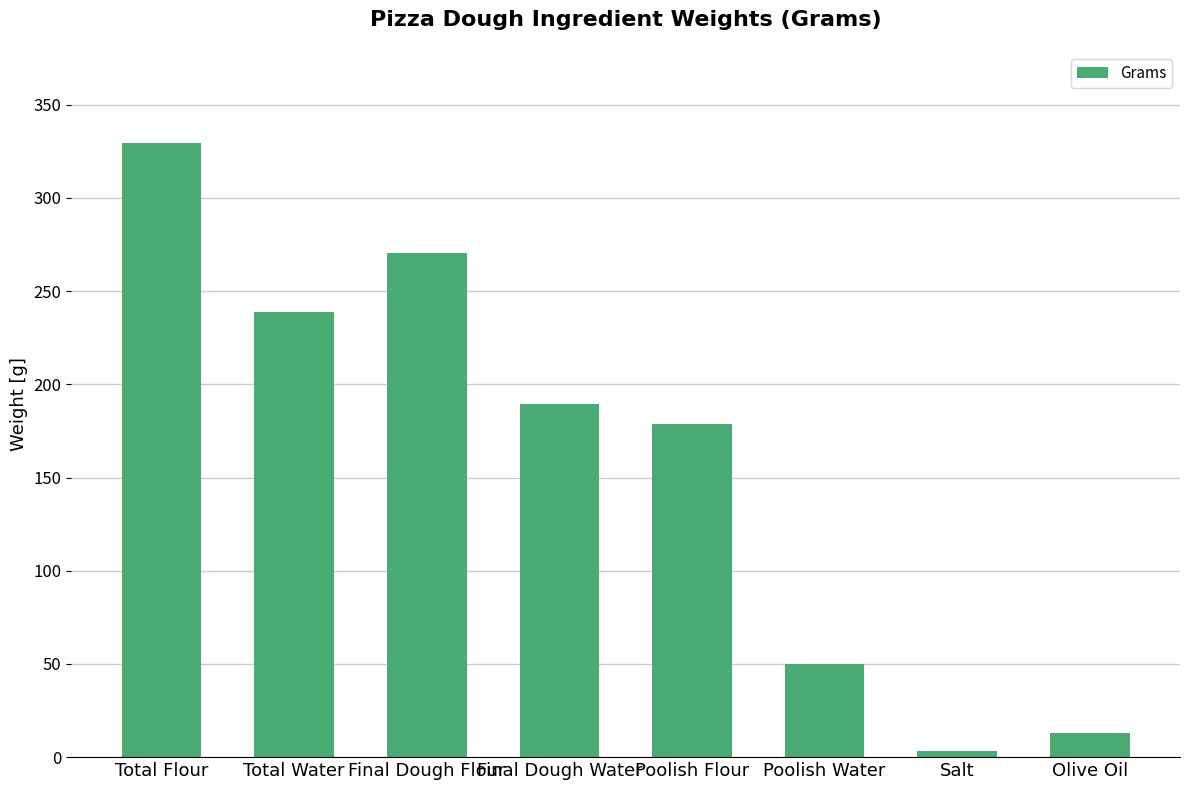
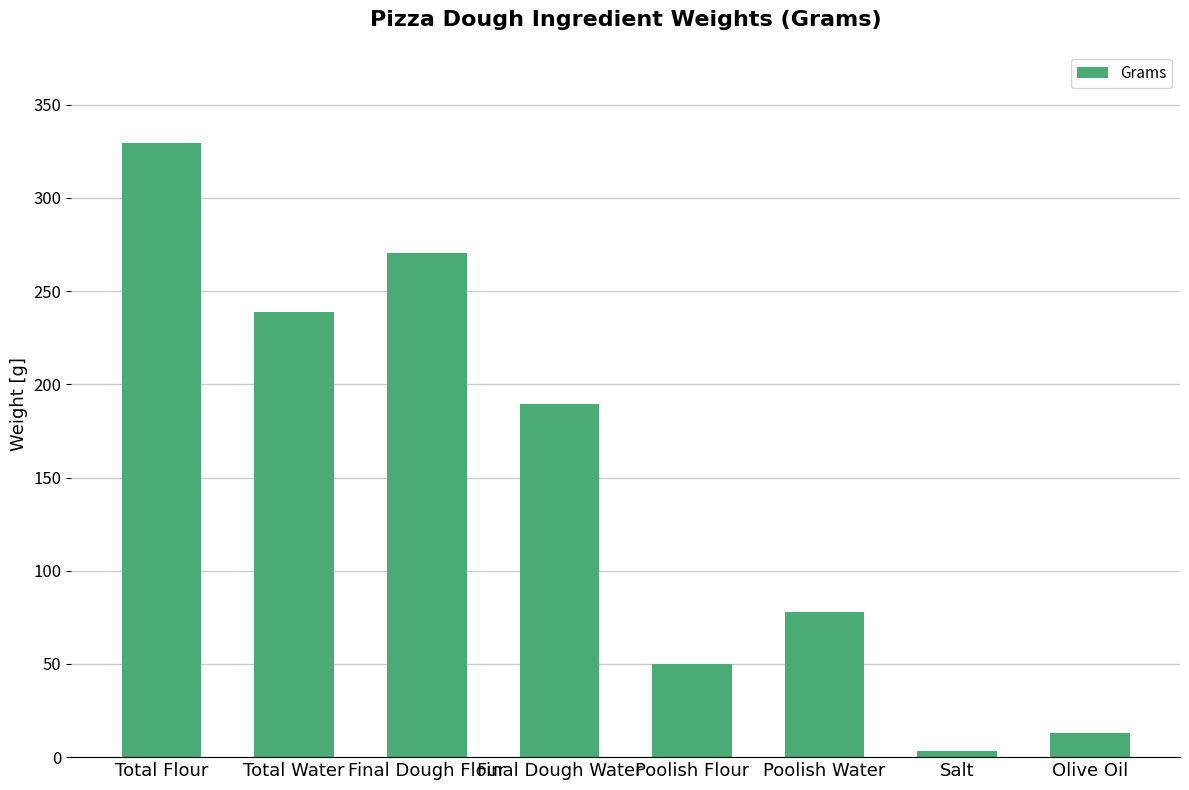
  {
    "Total Flour": 329,
    "Total Water": 239,
-   "Poolish Flour": 179,
-   "Poolish Water": 50,
+   "Poolish Flour": 50,
+   "Poolish Water": 78,
    "Salt": 3,
    "Olive Oil": 13
  }
